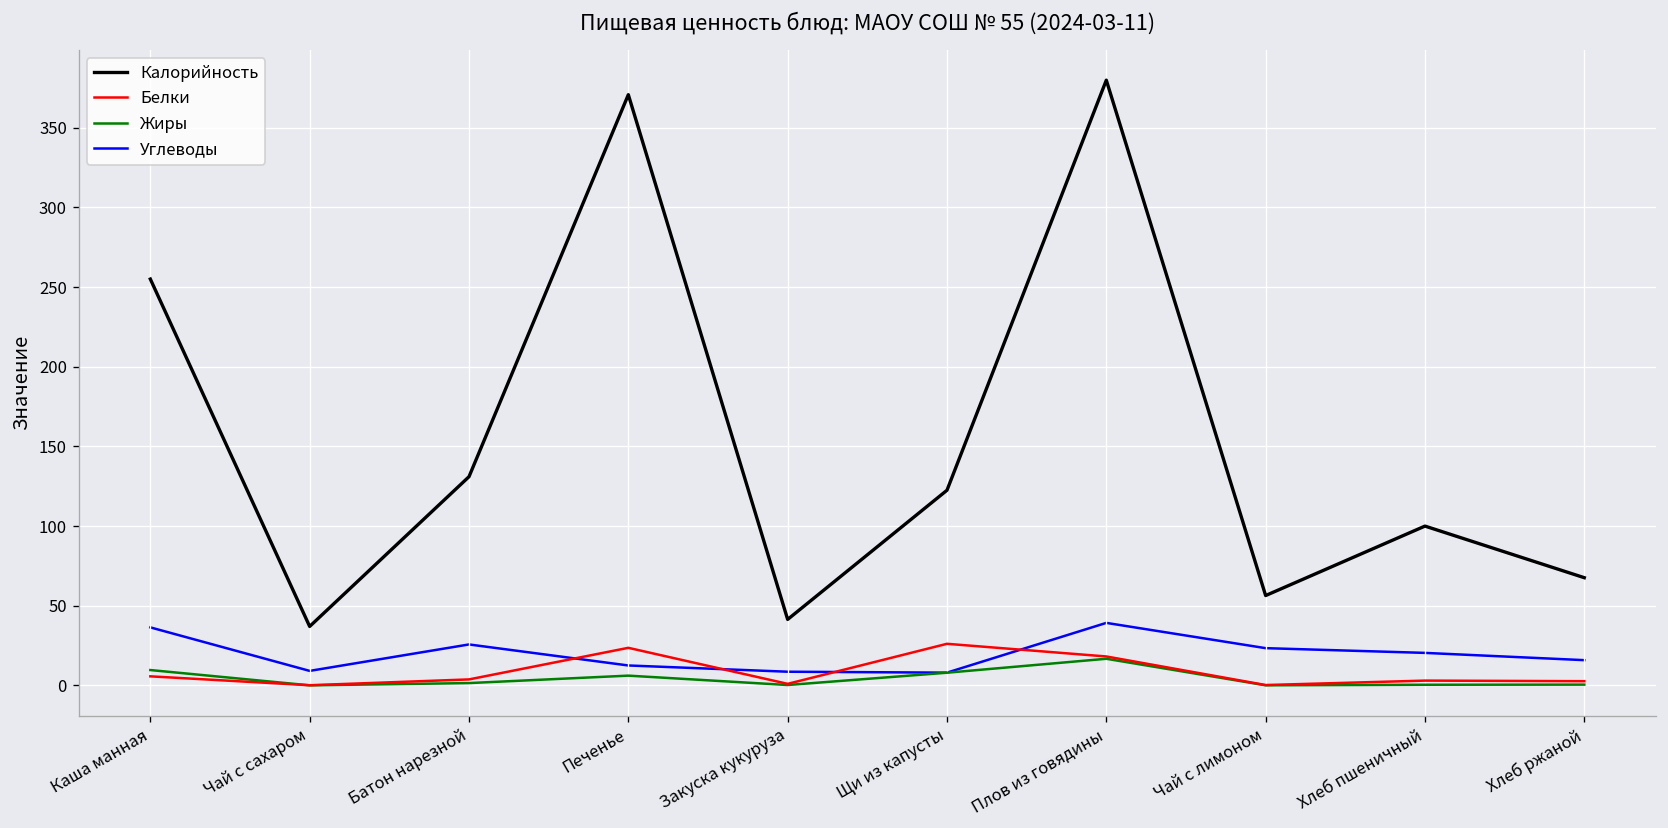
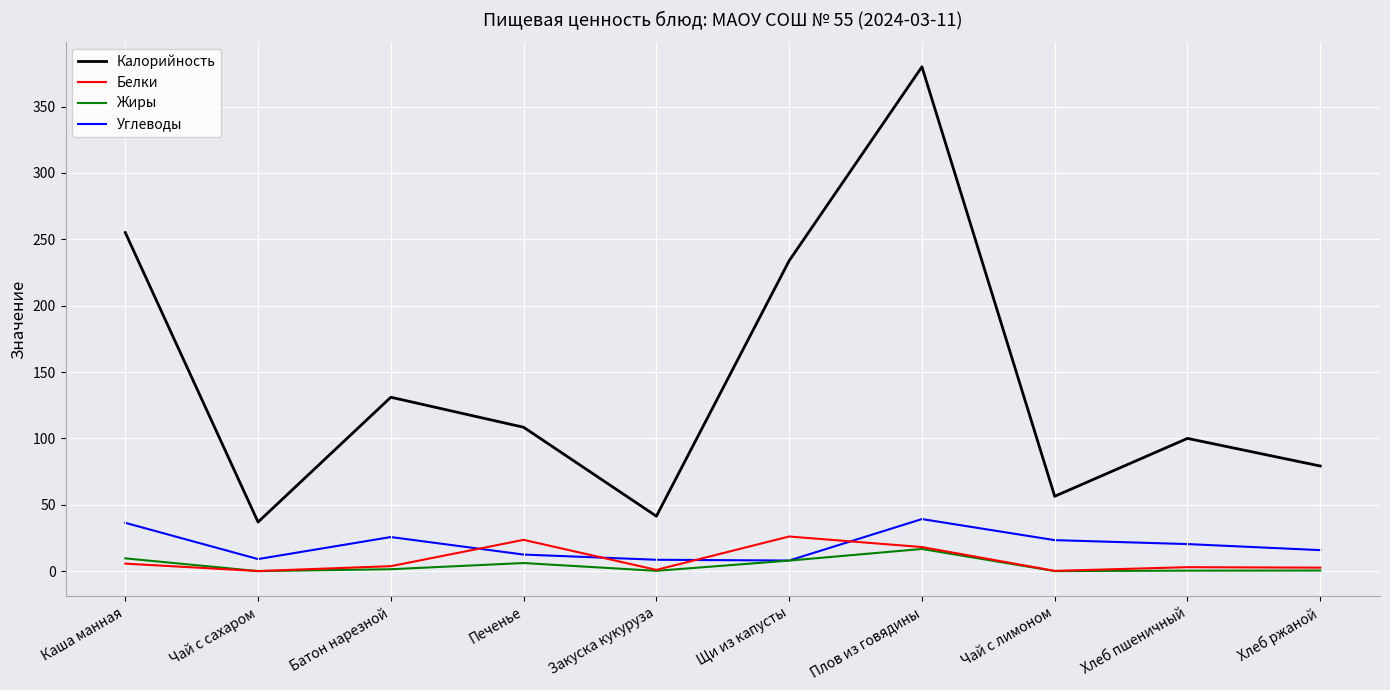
  {
    "Калорийность": {
      "Каша манная": 255,
      "Чай с сахаром": 37,
      "Батон нарезной": 131,
-     "Печенье": 371,
+     "Печенье": 108,
      "Закуска кукуруза": 41,
-     "Щи из капусты": 123,
+     "Щи из капусты": 234,
      "Плов из говядины": 380,
      "Чай с лимоном": 56,
      "Хлеб пшеничный": 100,
-     "Хлеб ржаной": 68
+     "Хлеб ржаной": 79
    },
    "Белки": {
      "Каша манная": 6,
      "Батон нарезной": 4,
      "Печенье": 24,
      "Щи из капусты": 26,
      "Хлеб пшеничный": 3,
      "Хлеб ржаной": 3
    },
    "Жиры": {
      "Каша манная": 10,
      "Батон нарезной": 1,
      "Печенье": 6,
      "Хлеб пшеничный": 0,
      "Хлеб ржаной": 0
    },
    "Углеводы": {
      "Каша манная": 36,
      "Чай с сахаром": 9,
      "Батон нарезной": 26,
      "Печенье": 13,
      "Закуска кукуруза": 9,
      "Плов из говядины": 39,
      "Чай с лимоном": 23,
      "Хлеб пшеничный": 20,
      "Хлеб ржаной": 16
    }
  }
